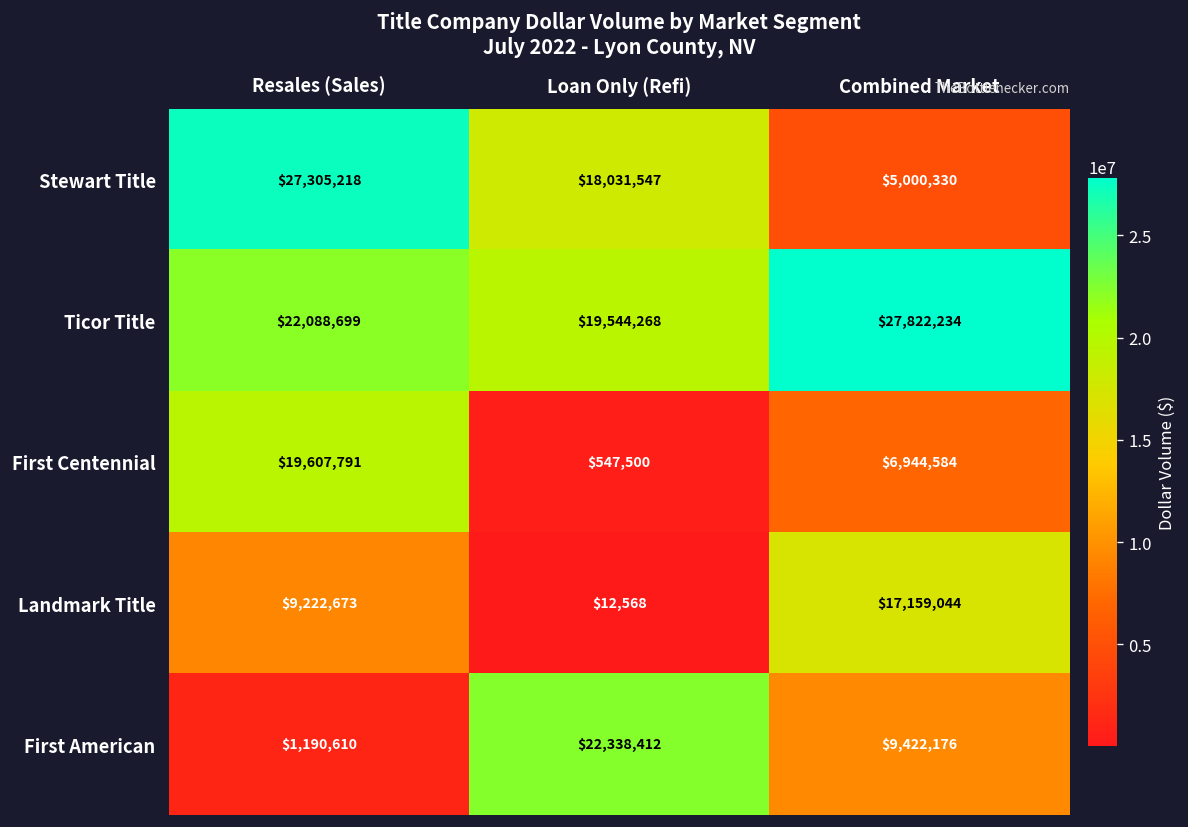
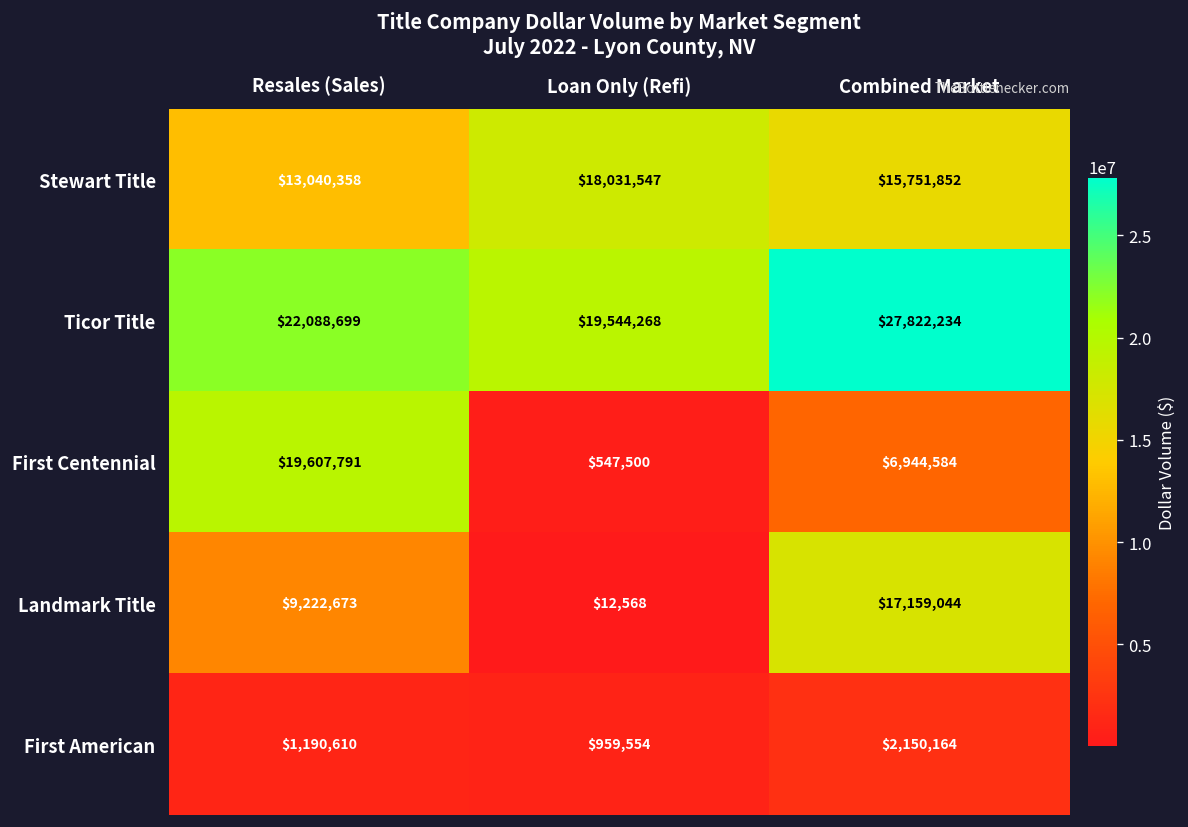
  {
    "Stewart Title": {
-     "Resales (Sales)": "$27,305,218",
+     "Resales (Sales)": "$13,040,358",
      "Loan Only (Refi)": "$18,031,547",
-     "Combined Market": "$5,000,330"
+     "Combined Market": "$15,751,852"
    },
    "Ticor Title": {
      "Resales (Sales)": "$22,088,699",
      "Loan Only (Refi)": "$19,544,268",
      "Combined Market": "$27,822,234"
    },
    "First Centennial": {
      "Resales (Sales)": "$19,607,791",
      "Loan Only (Refi)": "$547,500",
      "Combined Market": "$6,944,584"
    },
    "Landmark Title": {
      "Resales (Sales)": "$9,222,673",
      "Loan Only (Refi)": "$12,568",
      "Combined Market": "$17,159,044"
    },
    "First American": {
      "Resales (Sales)": "$1,190,610",
-     "Loan Only (Refi)": "$22,338,412",
-     "Combined Market": "$9,422,176"
+     "Loan Only (Refi)": "$959,554",
+     "Combined Market": "$2,150,164"
    }
  }
